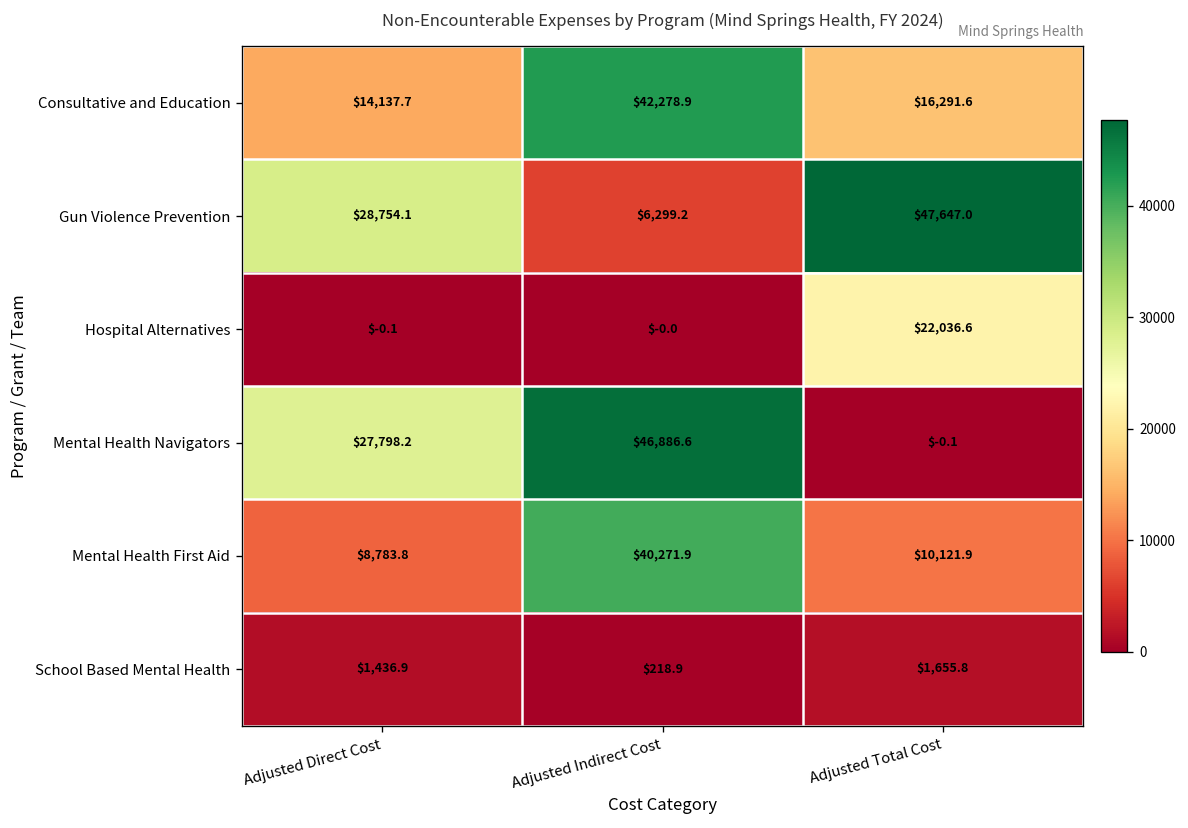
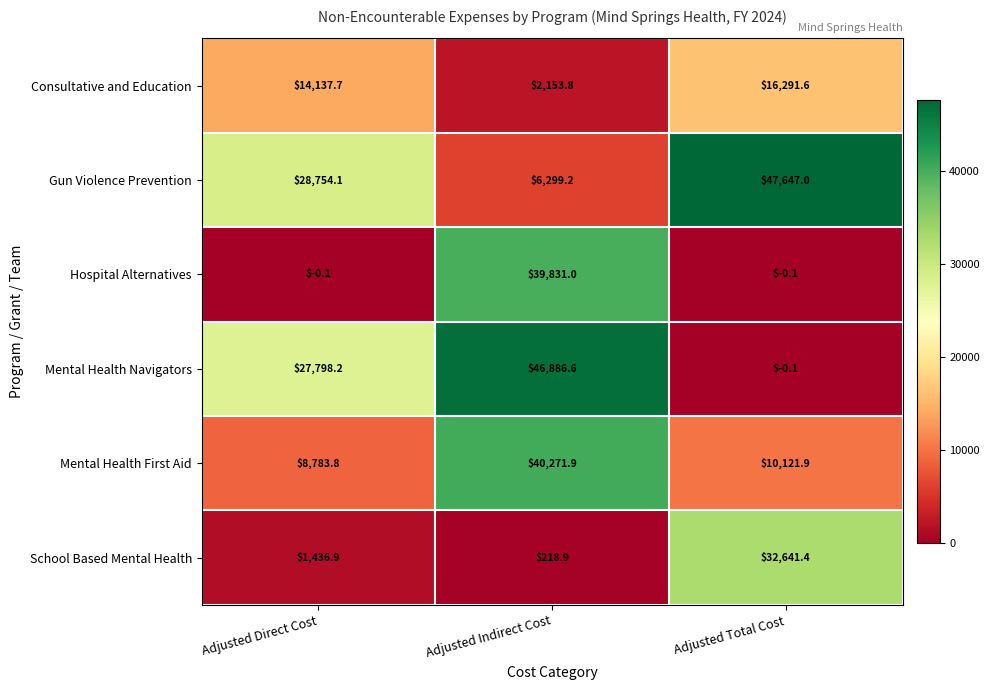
  {
    "Consultative and Education": {
      "Adjusted Direct Cost": "$14,137.7",
-     "Adjusted Indirect Cost": "$42,278.9",
+     "Adjusted Indirect Cost": "$2,153.8",
      "Adjusted Total Cost": "$16,291.6"
    },
    "Gun Violence Prevention": {
      "Adjusted Direct Cost": "$28,754.1",
      "Adjusted Indirect Cost": "$6,299.2",
      "Adjusted Total Cost": "$47,647.0"
    },
    "Hospital Alternatives": {
      "Adjusted Direct Cost": "$-0.1",
-     "Adjusted Indirect Cost": "$-0.0",
-     "Adjusted Total Cost": "$22,036.6"
+     "Adjusted Indirect Cost": "$39,831.0",
+     "Adjusted Total Cost": "$-0.1"
    },
    "Mental Health Navigators": {
      "Adjusted Direct Cost": "$27,798.2",
      "Adjusted Indirect Cost": "$46,886.6",
      "Adjusted Total Cost": "$-0.1"
    },
    "Mental Health First Aid": {
      "Adjusted Direct Cost": "$8,783.8",
      "Adjusted Indirect Cost": "$40,271.9",
      "Adjusted Total Cost": "$10,121.9"
    },
    "School Based Mental Health": {
      "Adjusted Direct Cost": "$1,436.9",
      "Adjusted Indirect Cost": "$218.9",
-     "Adjusted Total Cost": "$1,655.8"
+     "Adjusted Total Cost": "$32,641.4"
    }
  }
